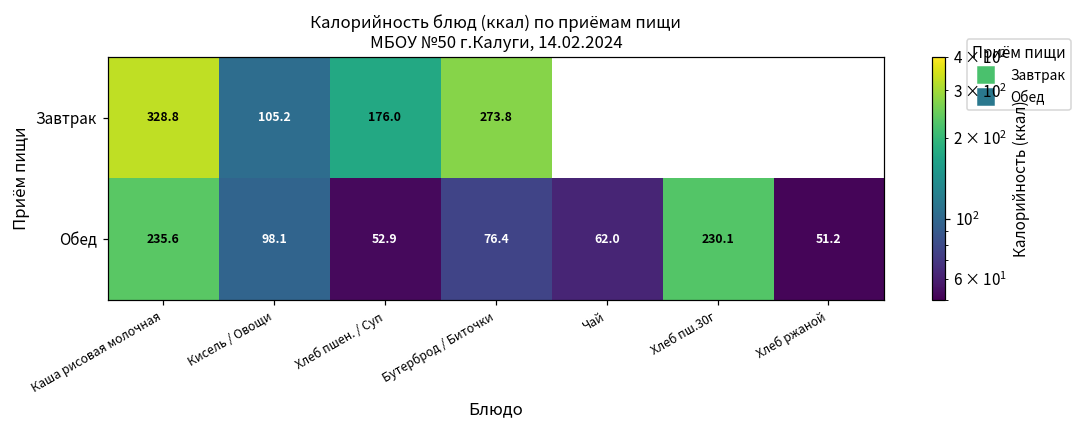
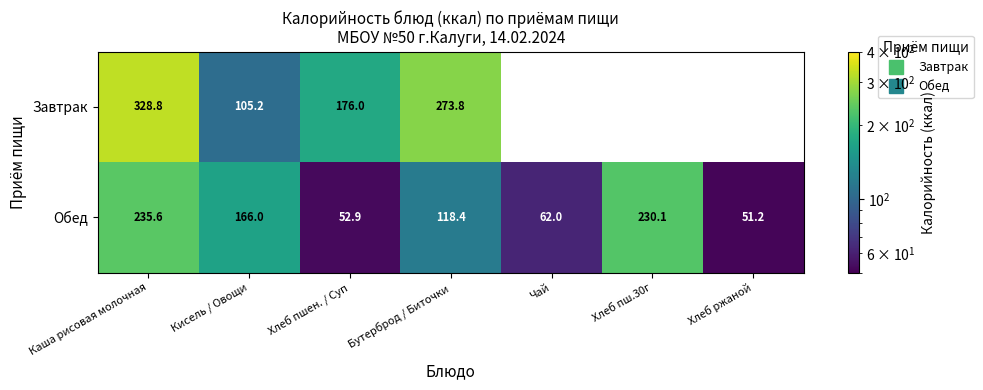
  {
    "Завтрак": {
      "Каша рисовая молочная": 328.8,
      "Кисель / Овощи": 105.2,
      "Хлеб пшен. / Суп": 176.0,
      "Бутерброд / Биточки": 273.8
    },
    "Обед": {
      "Каша рисовая молочная": 235.6,
-     "Кисель / Овощи": 98.1,
+     "Кисель / Овощи": 166.0,
      "Хлеб пшен. / Суп": 52.9,
-     "Бутерброд / Биточки": 76.4,
+     "Бутерброд / Биточки": 118.4,
      "Чай": 62.0,
      "Хлеб пш.30г": 230.1,
      "Хлеб ржаной": 51.2
    }
  }
